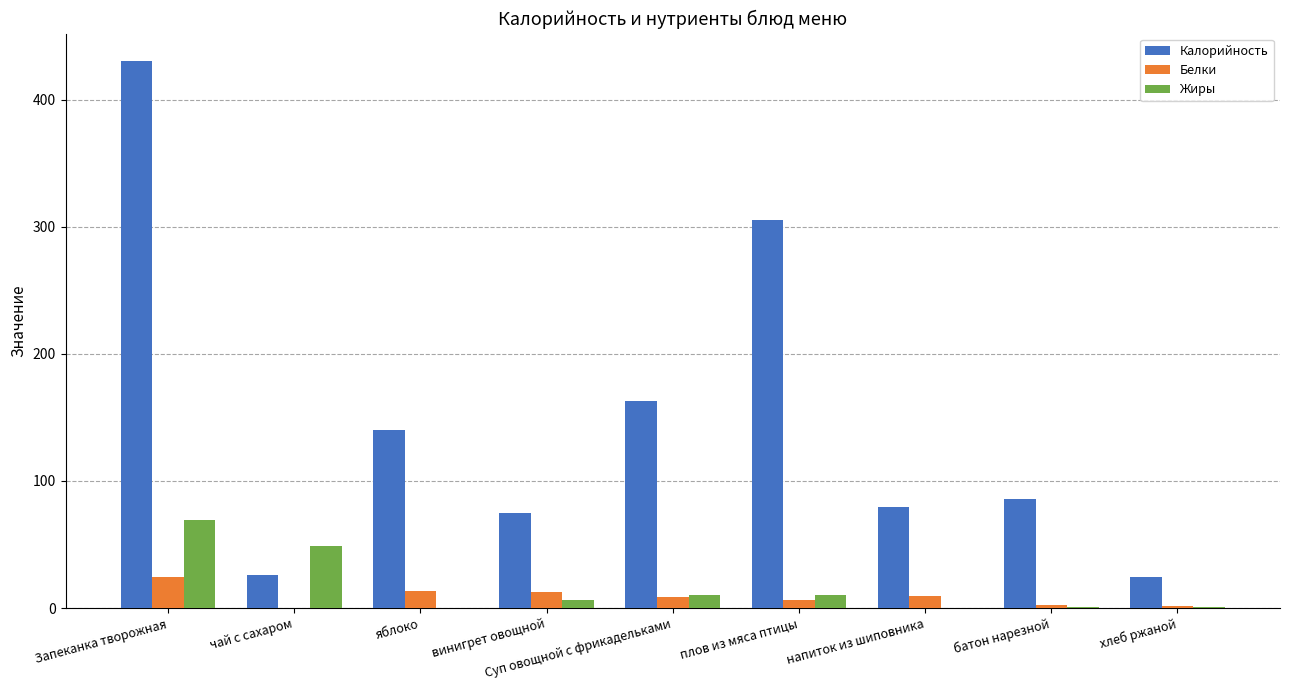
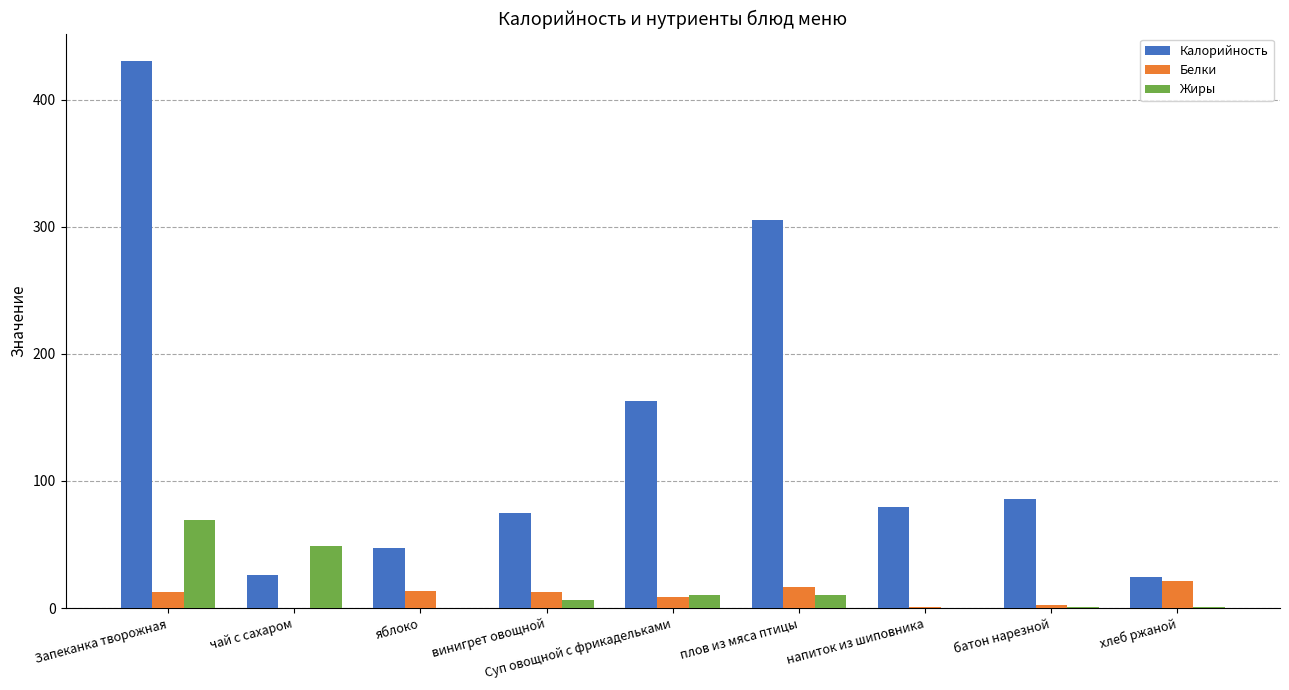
  {
    "Калорийность": {
      "Запеканка творожная": 431,
      "чай с сахаром": 26,
-     "яблоко": 140,
+     "яблоко": 47,
      "винигрет овощной": 75,
      "Суп овощной с фрикадельками": 163,
      "плов из мяса птицы": 305,
      "напиток из шиповника": 79,
      "батон нарезной": 86,
      "хлеб ржаной": 25
    },
    "Белки": {
-     "Запеканка творожная": 24,
+     "Запеканка творожная": 13,
      "яблоко": 14,
      "винигрет овощной": 13,
      "Суп овощной с фрикадельками": 9,
-     "плов из мяса птицы": 7,
-     "напиток из шиповника": 10,
+     "плов из мяса птицы": 17,
+     "напиток из шиповника": 1,
      "батон нарезной": 2,
-     "хлеб ржаной": 1
+     "хлеб ржаной": 21
    },
    "Жиры": {
      "Запеканка творожная": 69,
      "чай с сахаром": 49,
      "винигрет овощной": 6,
      "Суп овощной с фрикадельками": 10,
      "плов из мяса птицы": 11
    }
  }
